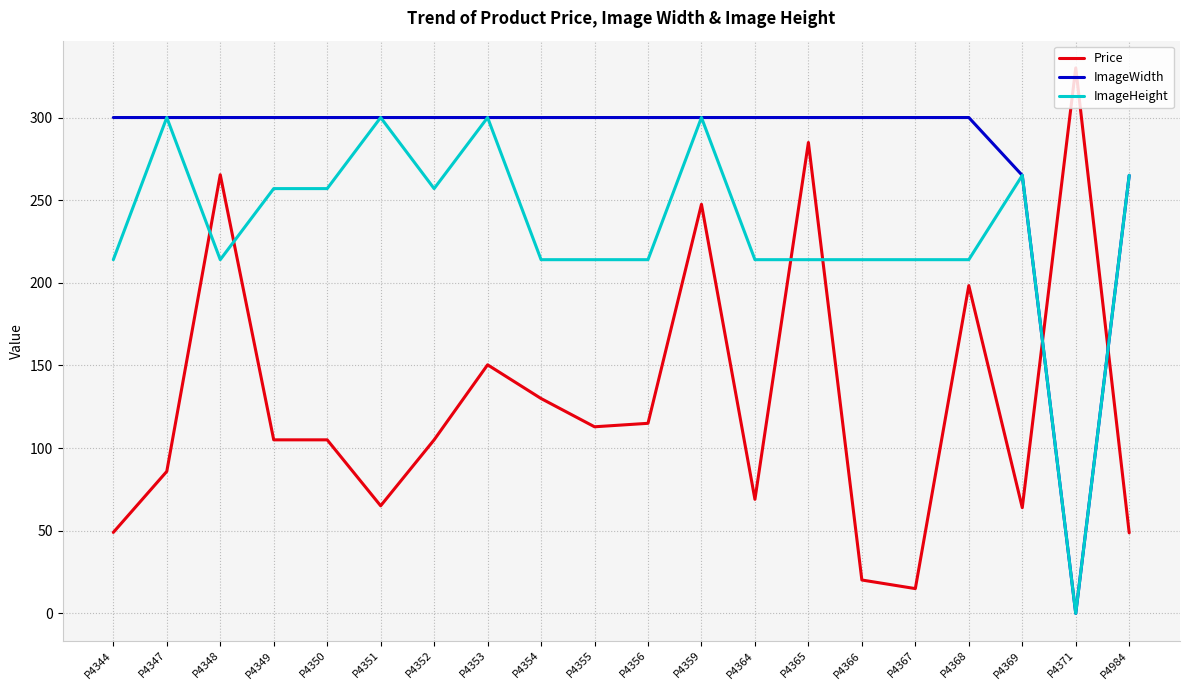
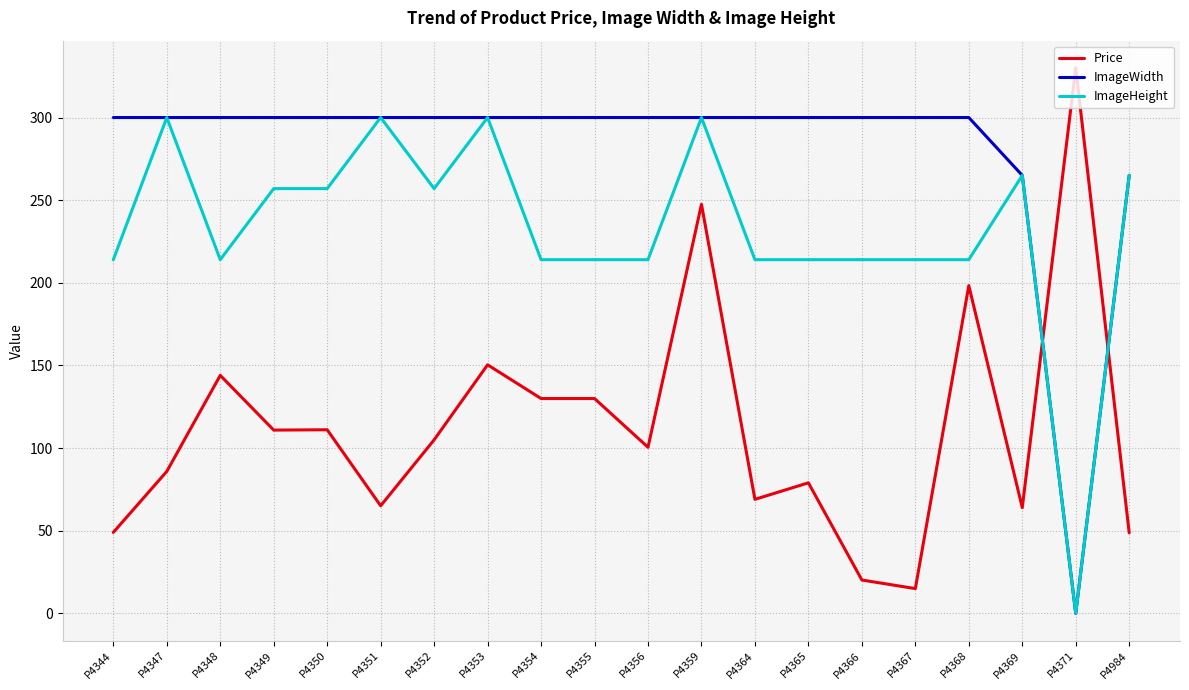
  {
    "Price": {
      "P4344": 49,
      "P4347": 86,
-     "P4348": 265,
-     "P4349": 105,
-     "P4350": 105,
+     "P4348": 144,
+     "P4349": 111,
+     "P4350": 111,
      "P4351": 65,
      "P4352": 105,
      "P4353": 150,
      "P4354": 130,
-     "P4355": 113,
-     "P4356": 115,
+     "P4355": 130,
+     "P4356": 101,
      "P4359": 248,
      "P4364": 69,
-     "P4365": 285,
+     "P4365": 79,
      "P4366": 20,
      "P4367": 15,
      "P4368": 198,
      "P4369": 64,
      "P4984": 49
    },
    "ImageWidth": {
      "P4344": 300,
      "P4348": 300,
      "P4349": 300,
      "P4350": 300,
      "P4352": 300,
      "P4354": 300,
      "P4355": 300,
      "P4356": 300,
      "P4364": 300,
      "P4365": 300,
      "P4366": 300,
      "P4367": 300,
      "P4368": 300
    },
    "ImageHeight": {
      "P4344": 214,
      "P4348": 214,
      "P4349": 257,
      "P4350": 257,
      "P4352": 257,
      "P4354": 214,
      "P4355": 214,
      "P4356": 214,
      "P4364": 214,
      "P4365": 214,
      "P4366": 214,
      "P4367": 214,
      "P4368": 214
    }
  }
